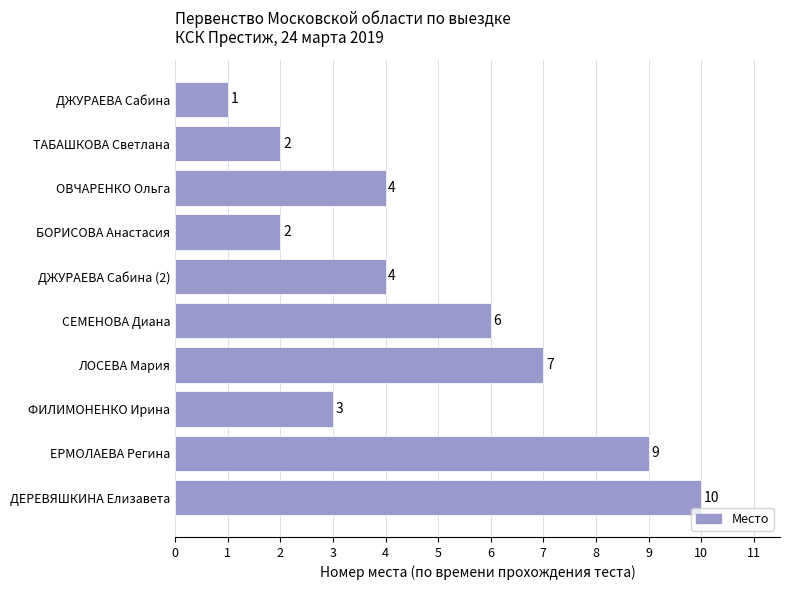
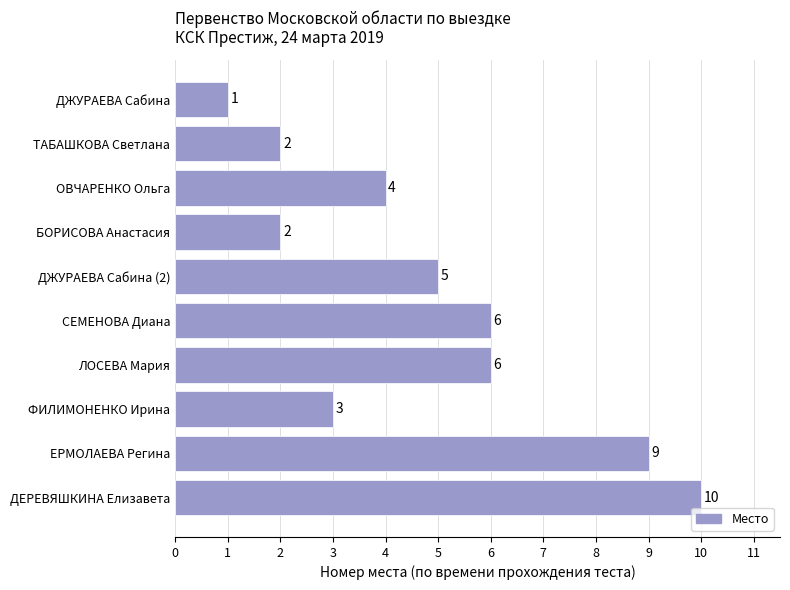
  {
    "ДЖУРАЕВА Сабина": 1,
    "ТАБАШКОВА Светлана": 2,
    "ОВЧАРЕНКО Ольга": 4,
    "БОРИСОВА Анастасия": 2,
-   "ДЖУРАЕВА Сабина (2)": 4,
+   "ДЖУРАЕВА Сабина (2)": 5,
    "СЕМЕНОВА Диана": 6,
-   "ЛОСЕВА Мария": 7,
+   "ЛОСЕВА Мария": 6,
    "ФИЛИМОНЕНКО Ирина": 3,
    "ЕРМОЛАЕВА Регина": 9,
    "ДЕРЕВЯШКИНА Елизавета": 10
  }
